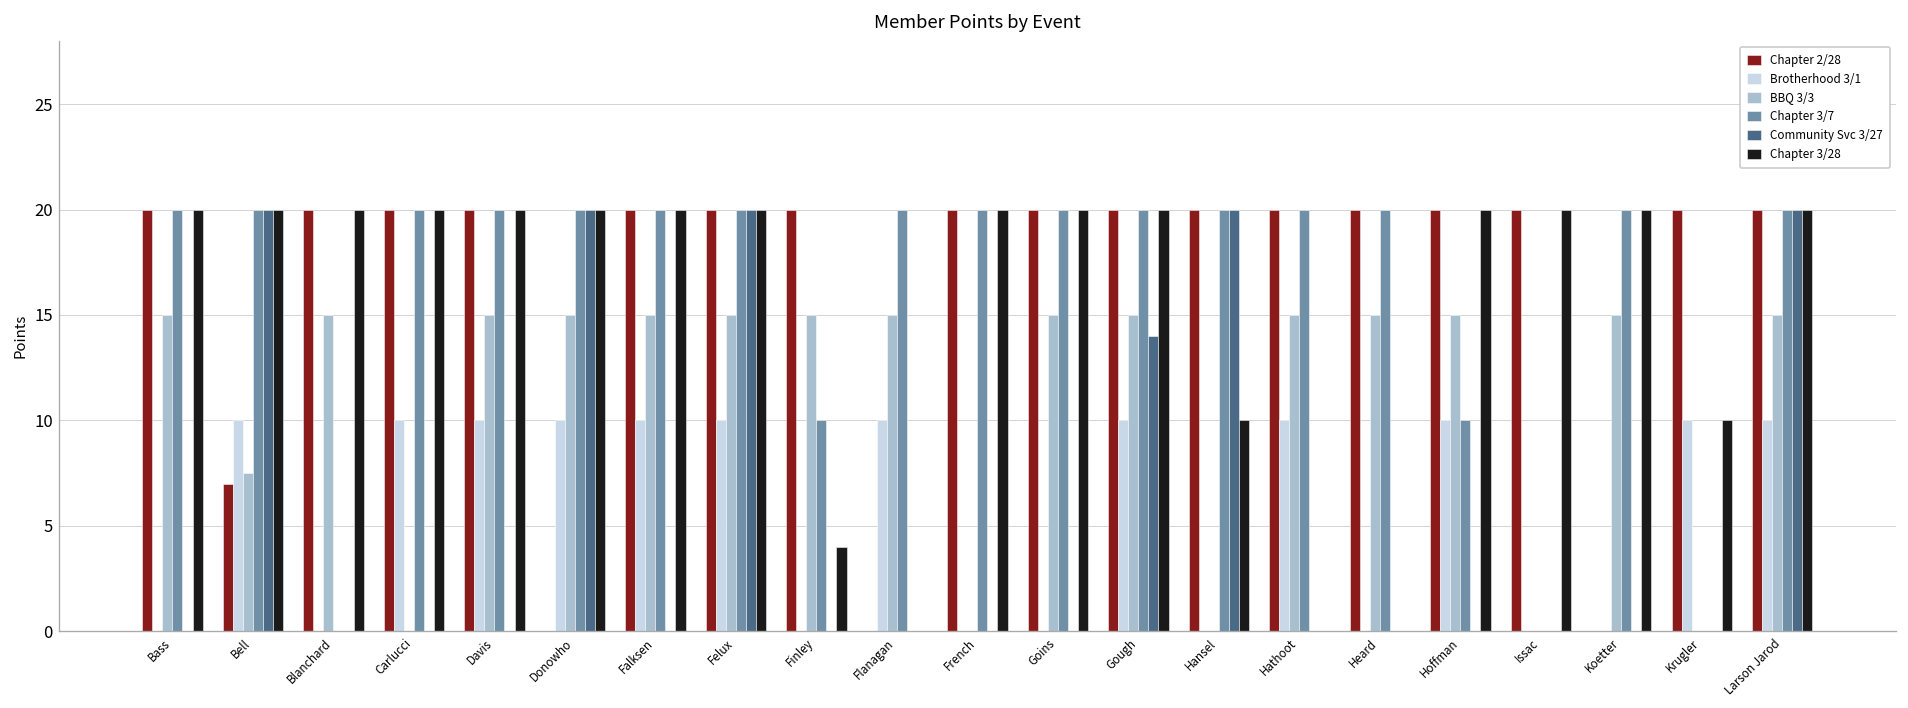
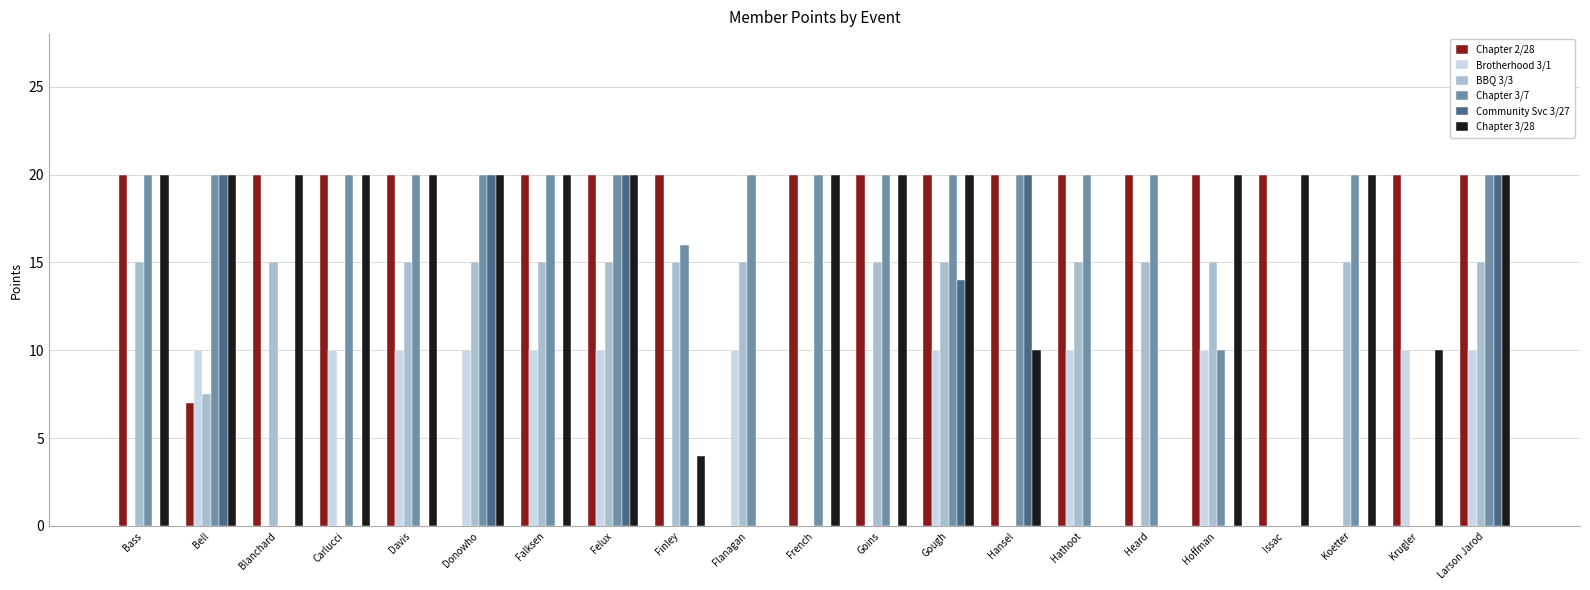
  {
    "Chapter 2/28": {
      "Bass": 20,
      "Bell": 7,
      "Blanchard": 20,
      "Carlucci": 20,
      "Davis": 20,
      "Donowho": 0,
      "Falksen": 20,
      "Felux": 20,
      "Finley": 20,
      "Flanagan": 0,
      "French": 20,
      "Goins": 20,
      "Gough": 20,
      "Hansel": 20,
      "Hathoot": 20,
      "Heard": 20,
      "Hoffman": 20,
      "Issac": 20,
      "Koetter": 0,
      "Krugler": 20,
      "Larson Jarod": 20
    },
    "Chapter 3/7": {
      "Bass": 20,
      "Bell": 20,
      "Blanchard": 0,
      "Carlucci": 20,
      "Davis": 20,
      "Donowho": 20,
      "Falksen": 20,
      "Felux": 20,
-     "Finley": 10,
+     "Finley": 16,
      "Flanagan": 20,
      "French": 20,
      "Goins": 20,
      "Gough": 20,
      "Hansel": 20,
      "Hathoot": 20,
      "Heard": 20,
      "Hoffman": 10,
      "Issac": 0,
      "Koetter": 20,
      "Krugler": 0,
      "Larson Jarod": 20
    },
    "Community Svc 3/27": {
      "Bass": 0,
      "Bell": 20,
      "Blanchard": 0,
      "Carlucci": 0,
      "Davis": 0,
      "Donowho": 20,
      "Falksen": 0,
      "Felux": 20,
      "Finley": 0,
      "Flanagan": 0,
      "French": 0,
      "Goins": 0,
      "Gough": 14,
      "Hansel": 20,
      "Hathoot": 0,
      "Heard": 0,
      "Hoffman": 0,
      "Issac": 0,
      "Koetter": 0,
      "Krugler": 0,
      "Larson Jarod": 20
    },
    "Chapter 3/28": {
      "Bass": 20,
      "Bell": 20,
      "Blanchard": 20,
      "Carlucci": 20,
      "Davis": 20,
      "Donowho": 20,
      "Falksen": 20,
      "Felux": 20,
      "Finley": 4,
      "Flanagan": 0,
      "French": 20,
      "Goins": 20,
      "Gough": 20,
      "Hansel": 10,
      "Hathoot": 0,
      "Heard": 0,
      "Hoffman": 20,
      "Issac": 20,
      "Koetter": 20,
      "Krugler": 10,
      "Larson Jarod": 20
    }
  }
